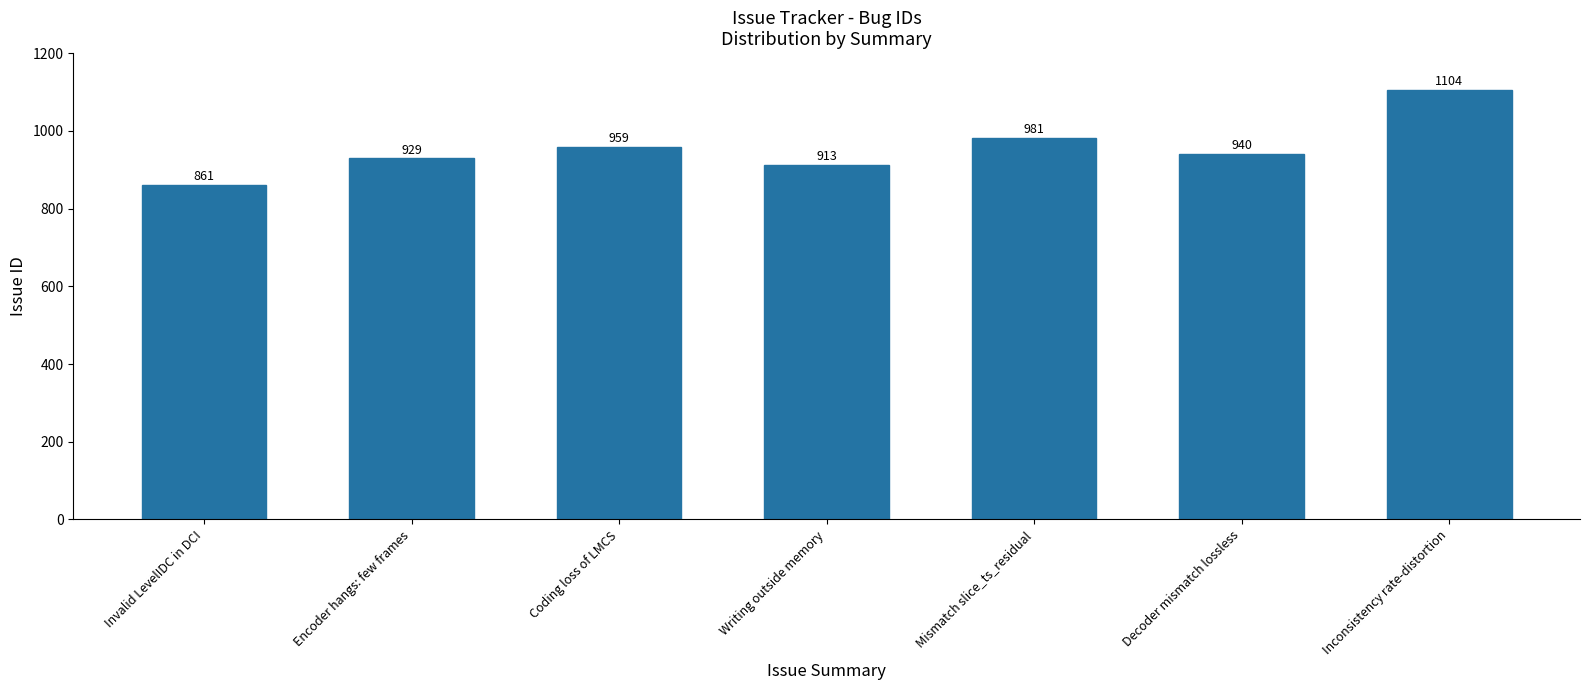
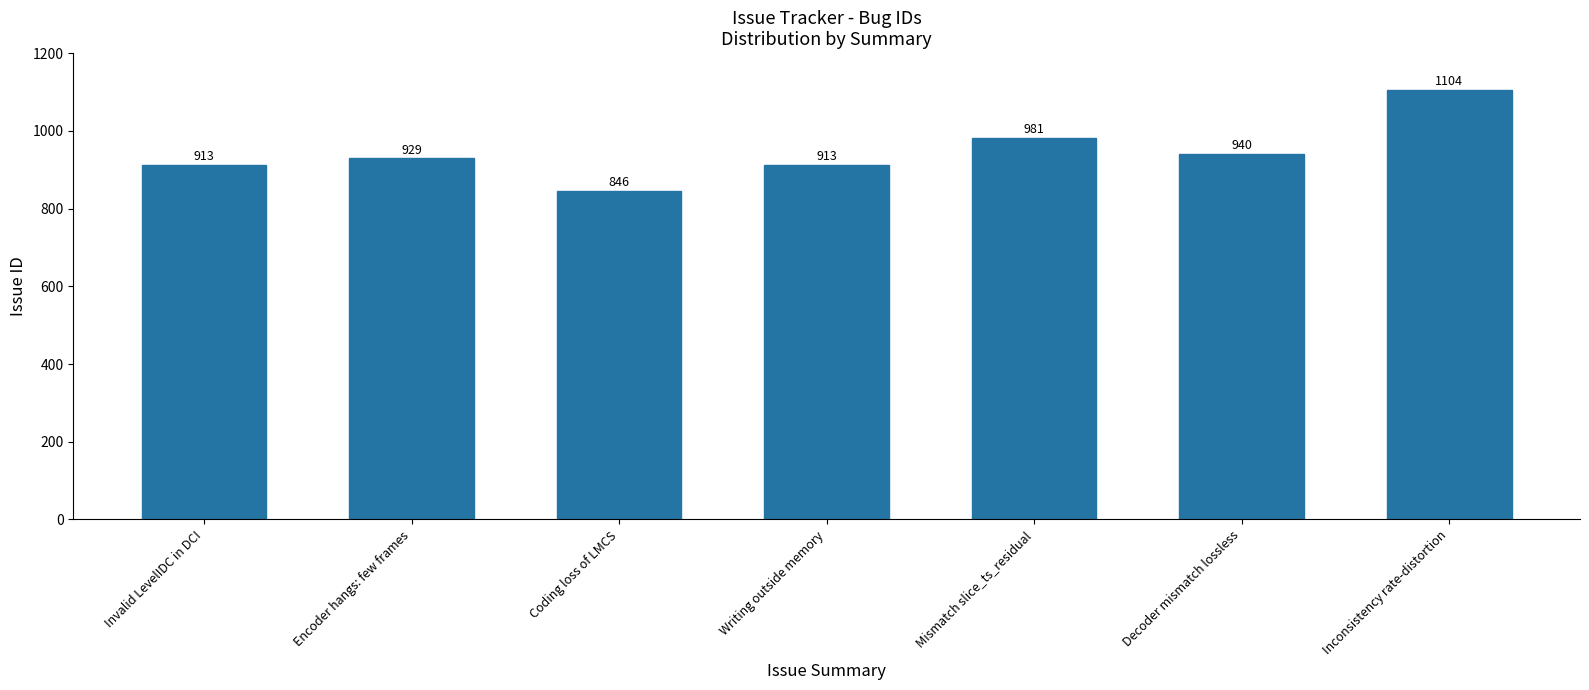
  {
-   "Invalid LevelIDC in DCI": 861,
+   "Invalid LevelIDC in DCI": 913,
    "Encoder hangs: few frames": 929,
-   "Coding loss of LMCS": 959,
+   "Coding loss of LMCS": 846,
    "Writing outside memory": 913,
    "Mismatch slice_ts_residual": 981,
    "Decoder mismatch lossless": 940,
    "Inconsistency rate-distortion": 1104
  }
